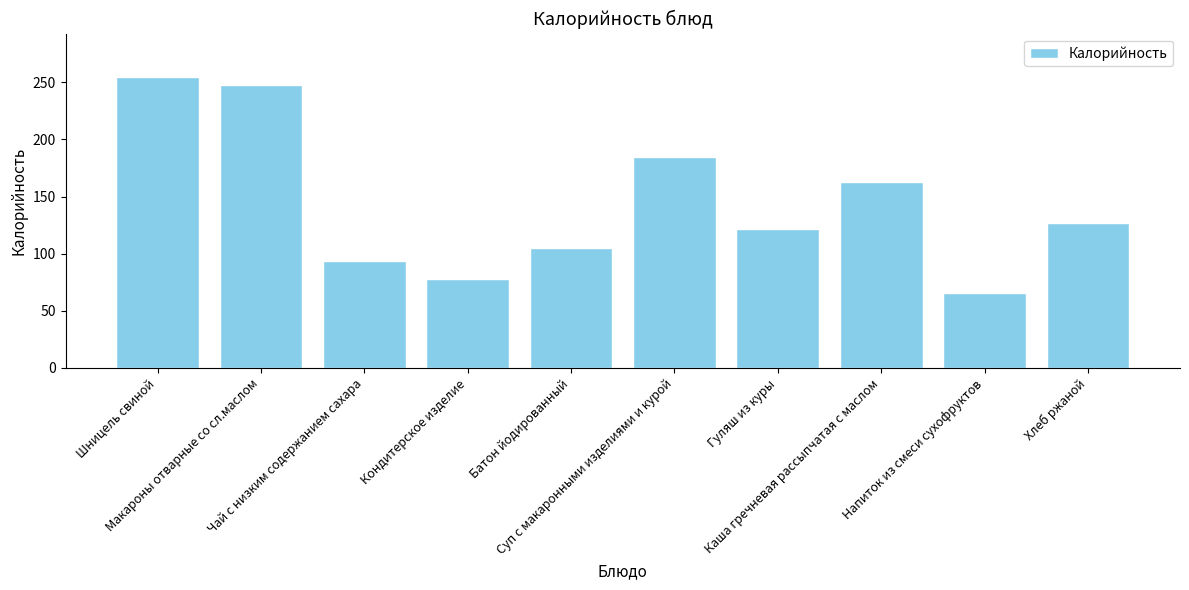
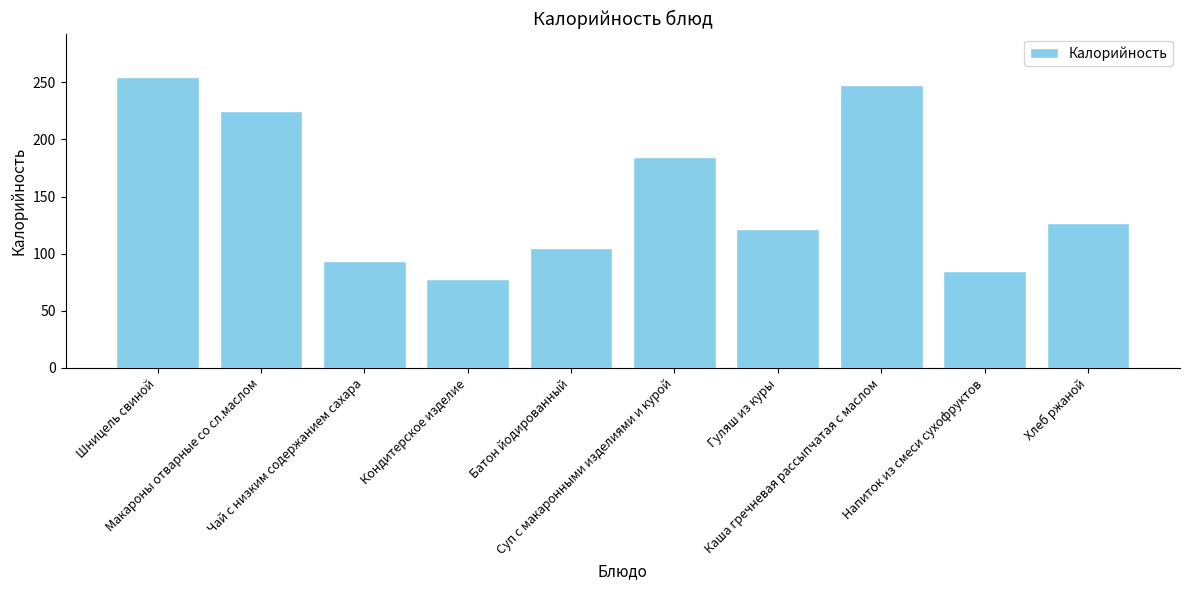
  {
    "Шницель свиной": 254,
-   "Макароны отварные со сл.маслом": 248,
+   "Макароны отварные со сл.маслом": 225,
    "Чай с низким содержанием сахара": 94,
    "Кондитерское изделие": 78,
    "Батон йодированный": 105,
    "Суп с макаронными изделиями и курой": 185,
    "Гуляш из куры": 122,
-   "Каша гречневая рассыпчатая с маслом": 163,
-   "Напиток из смеси сухофруктов": 66,
+   "Каша гречневая рассыпчатая с маслом": 248,
+   "Напиток из смеси сухофруктов": 84,
    "Хлеб ржаной": 127
  }
